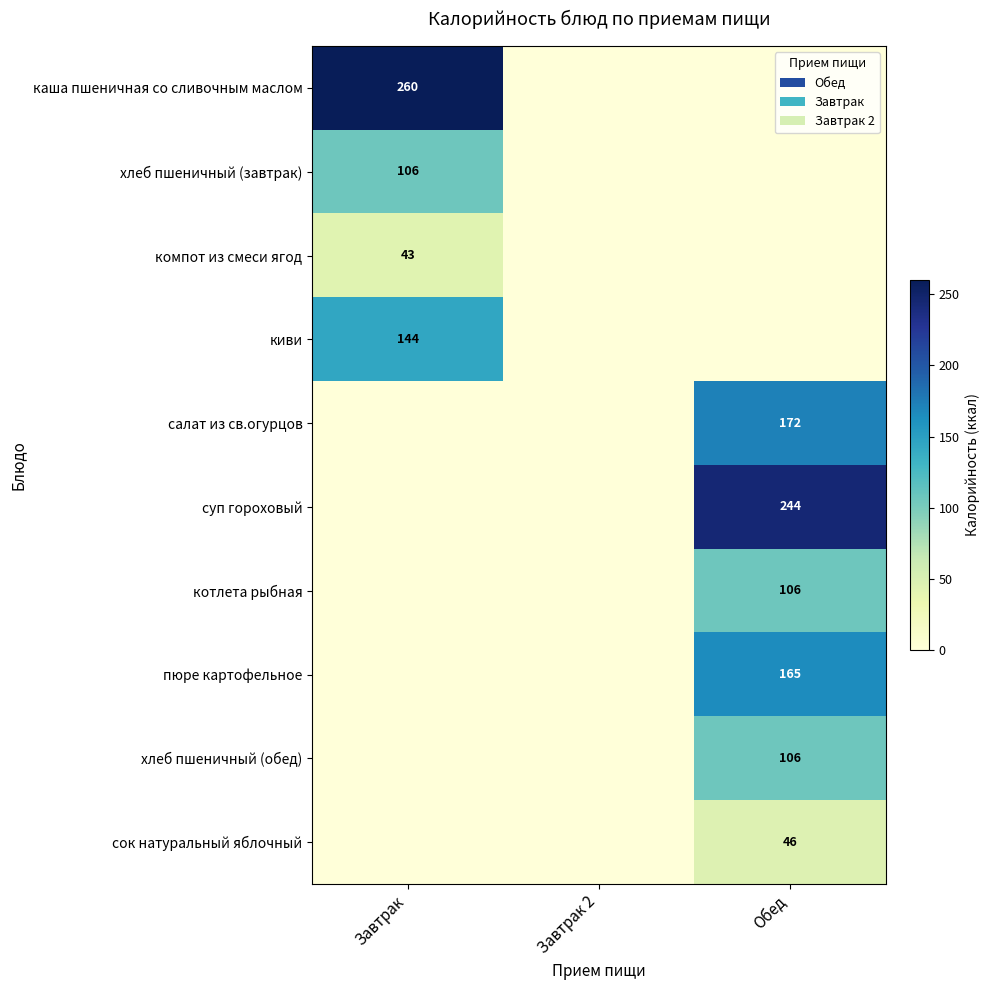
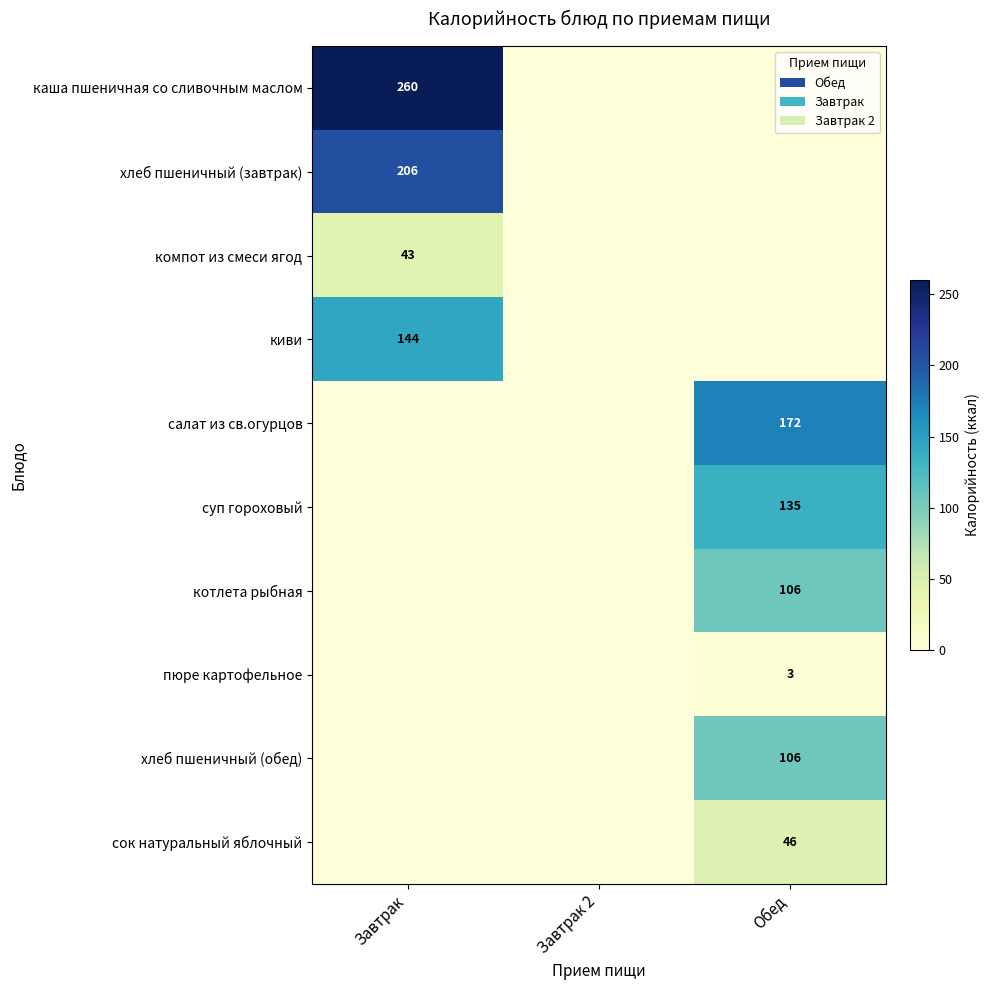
  {
    "каша пшеничная со сливочным маслом": {
      "Завтрак": 260
    },
    "хлеб пшеничный (завтрак)": {
-     "Завтрак": 106
+     "Завтрак": 206
    },
    "компот из смеси ягод": {
      "Завтрак": 43
    },
    "киви": {
      "Завтрак": 144
    },
    "салат из св.огурцов": {
      "Обед": 172
    },
    "суп гороховый": {
-     "Обед": 244
+     "Обед": 135
    },
    "котлета рыбная": {
      "Обед": 106
    },
    "пюре картофельное": {
-     "Обед": 165
+     "Обед": 3
    },
    "хлеб пшеничный (обед)": {
      "Обед": 106
    },
    "сок натуральный яблочный": {
      "Обед": 46
    }
  }
